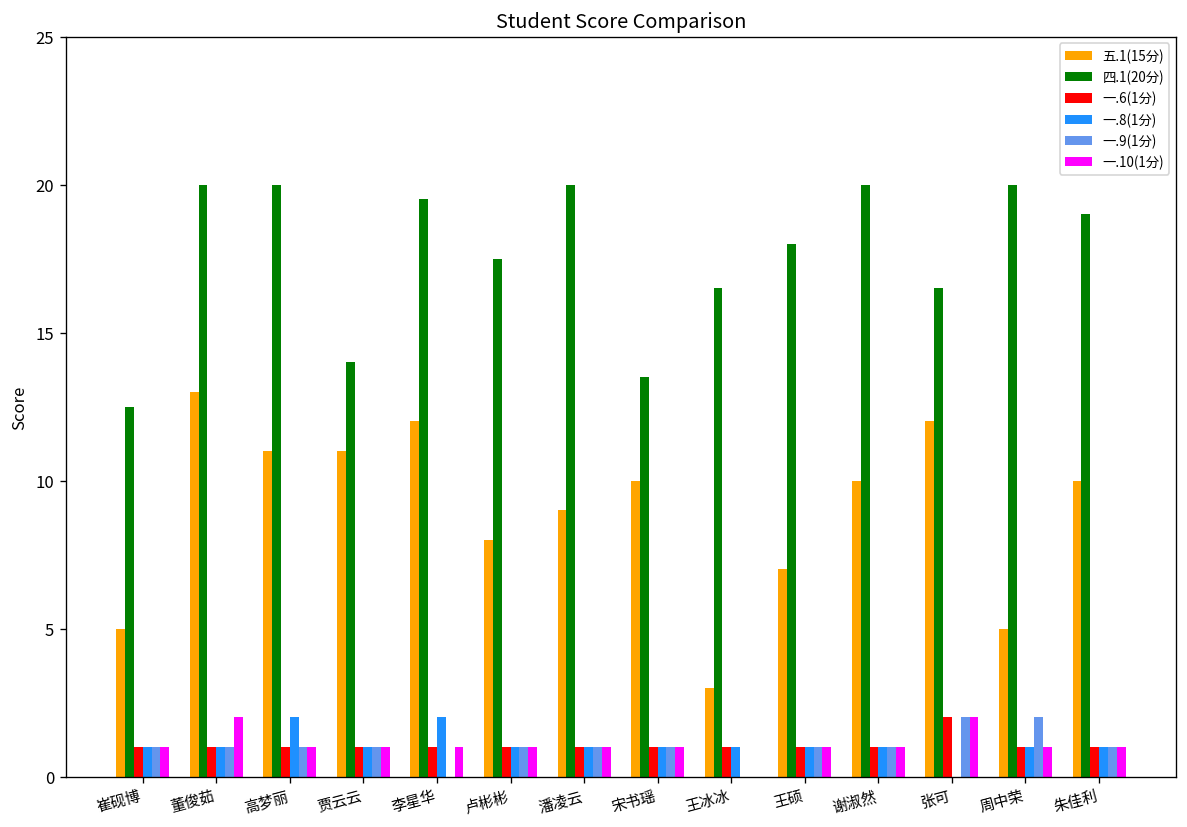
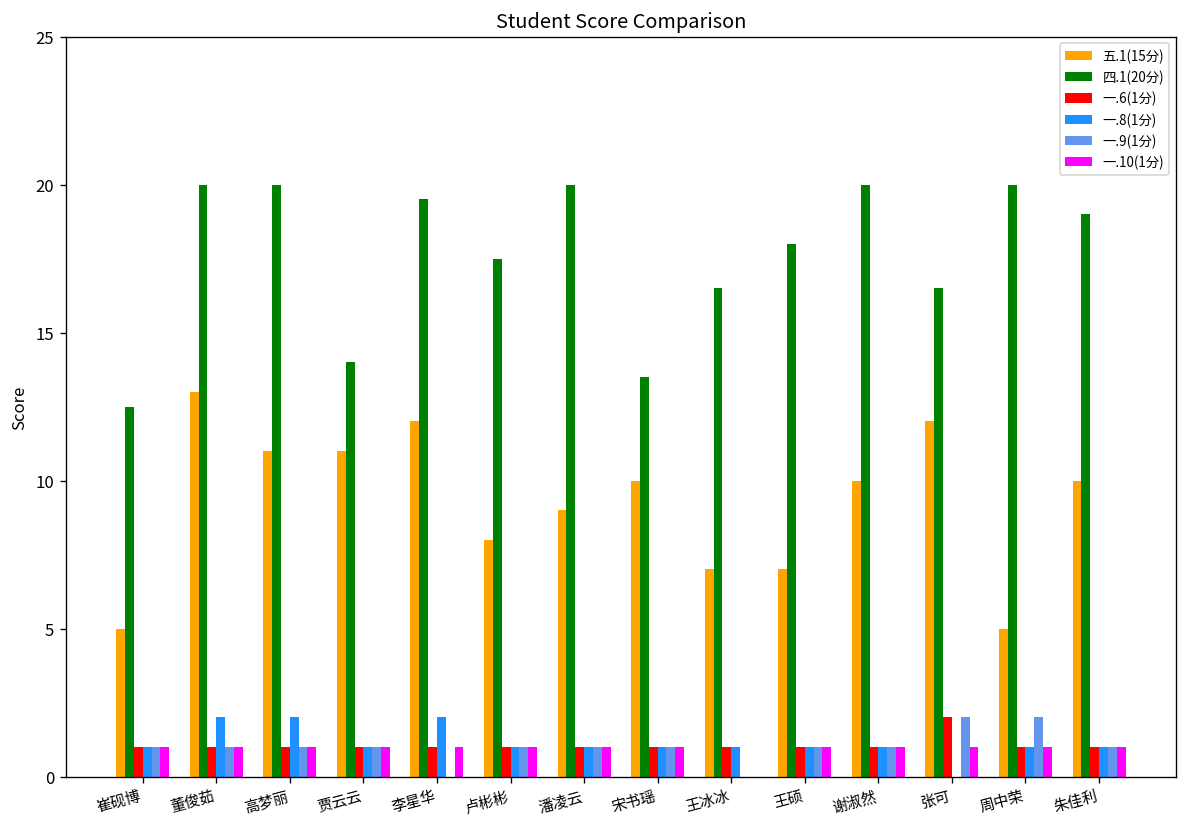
  {
    "五.1(15分)": {
      "崔砚博": 5,
      "董俊茹": 13,
      "高梦丽": 11,
      "贾云云": 11,
      "李星华": 12,
      "卢彬彬": 8,
      "潘凌云": 9,
      "宋书瑶": 10,
-     "王冰冰": 3,
+     "王冰冰": 7,
      "王硕": 7,
      "谢淑然": 10,
      "张可": 12,
      "周中荣": 5,
      "朱佳利": 10
    },
    "四.1(20分)": {
      "崔砚博": 12.5,
      "董俊茹": 20,
      "高梦丽": 20,
      "贾云云": 14,
      "李星华": 19.5,
      "卢彬彬": 17.5,
      "潘凌云": 20,
      "宋书瑶": 13.5,
      "王冰冰": 16.5,
      "王硕": 18,
      "谢淑然": 20,
      "张可": 16.5,
      "周中荣": 20,
      "朱佳利": 19
    },
    "一.6(1分)": {
      "崔砚博": 1,
      "董俊茹": 1,
      "高梦丽": 1,
      "贾云云": 1,
      "李星华": 1,
      "卢彬彬": 1,
      "潘凌云": 1,
      "宋书瑶": 1,
      "王冰冰": 1,
      "王硕": 1,
      "谢淑然": 1,
      "张可": 2,
      "周中荣": 1,
      "朱佳利": 1
    },
    "一.8(1分)": {
      "崔砚博": 1,
-     "董俊茹": 1,
+     "董俊茹": 2,
      "高梦丽": 2,
      "贾云云": 1,
      "李星华": 2,
      "卢彬彬": 1,
      "潘凌云": 1,
      "宋书瑶": 1,
      "王冰冰": 1,
      "王硕": 1,
      "谢淑然": 1,
      "张可": 0,
      "周中荣": 1,
      "朱佳利": 1
    },
    "一.9(1分)": {
      "崔砚博": 1,
      "董俊茹": 1,
      "高梦丽": 1,
      "贾云云": 1,
      "李星华": 0,
      "卢彬彬": 1,
      "潘凌云": 1,
      "宋书瑶": 1,
      "王冰冰": 0,
      "王硕": 1,
      "谢淑然": 1,
      "张可": 2,
      "周中荣": 2,
      "朱佳利": 1
    },
    "一.10(1分)": {
      "崔砚博": 1,
-     "董俊茹": 2,
+     "董俊茹": 1,
      "高梦丽": 1,
      "贾云云": 1,
      "李星华": 1,
      "卢彬彬": 1,
      "潘凌云": 1,
      "宋书瑶": 1,
      "王冰冰": 0,
      "王硕": 1,
      "谢淑然": 1,
-     "张可": 2,
+     "张可": 1,
      "周中荣": 1,
      "朱佳利": 1
    }
  }
